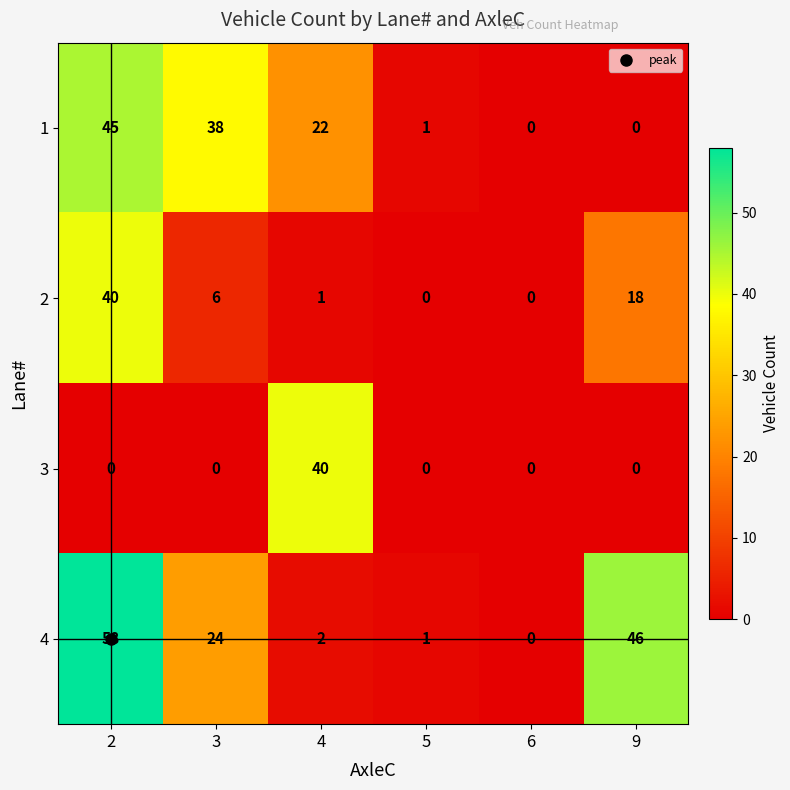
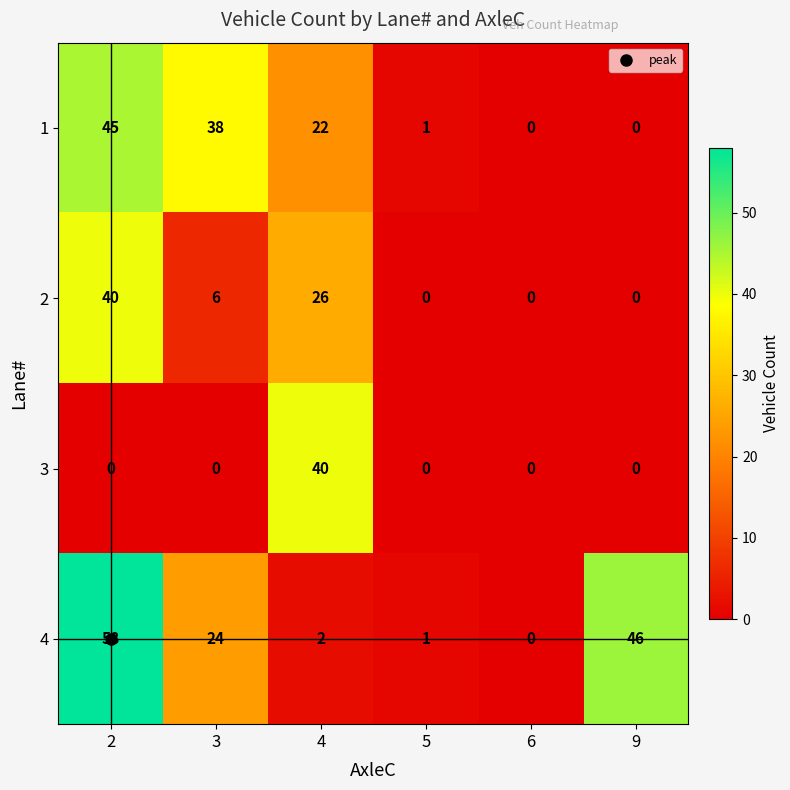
  {
    "1": {
      "2": 45,
      "3": 38,
      "4": 22,
      "5": 1,
      "6": 0,
      "9": 0
    },
    "2": {
      "2": 40,
      "3": 6,
-     "4": 1,
+     "4": 26,
      "5": 0,
      "6": 0,
-     "9": 18
+     "9": 0
    },
    "3": {
      "2": 0,
      "3": 0,
      "4": 40,
      "5": 0,
      "6": 0,
      "9": 0
    },
    "4": {
      "3": 24,
      "4": 2,
      "5": 1,
      "6": 0,
      "9": 46
    }
  }
